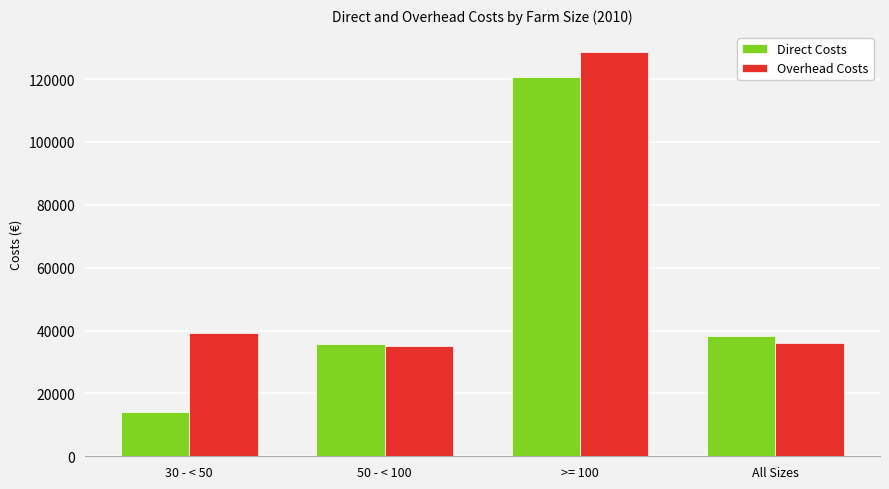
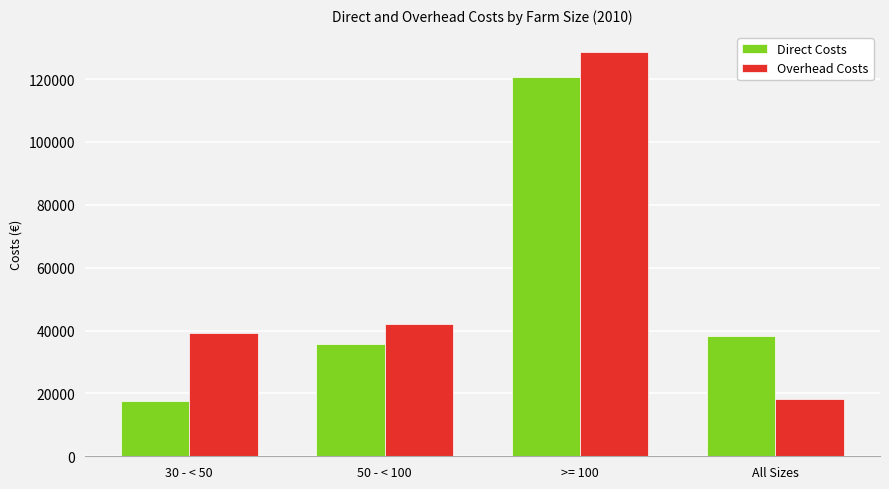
  {
    "Direct Costs": {
-     "30 - < 50": 14000,
+     "30 - < 50": 18000,
      "50 - < 100": 36000,
      ">= 100": 121000,
      "All Sizes": 38000
    },
    "Overhead Costs": {
      "30 - < 50": 39000,
-     "50 - < 100": 35000,
+     "50 - < 100": 42000,
      ">= 100": 129000,
-     "All Sizes": 36000
+     "All Sizes": 18000
    }
  }
